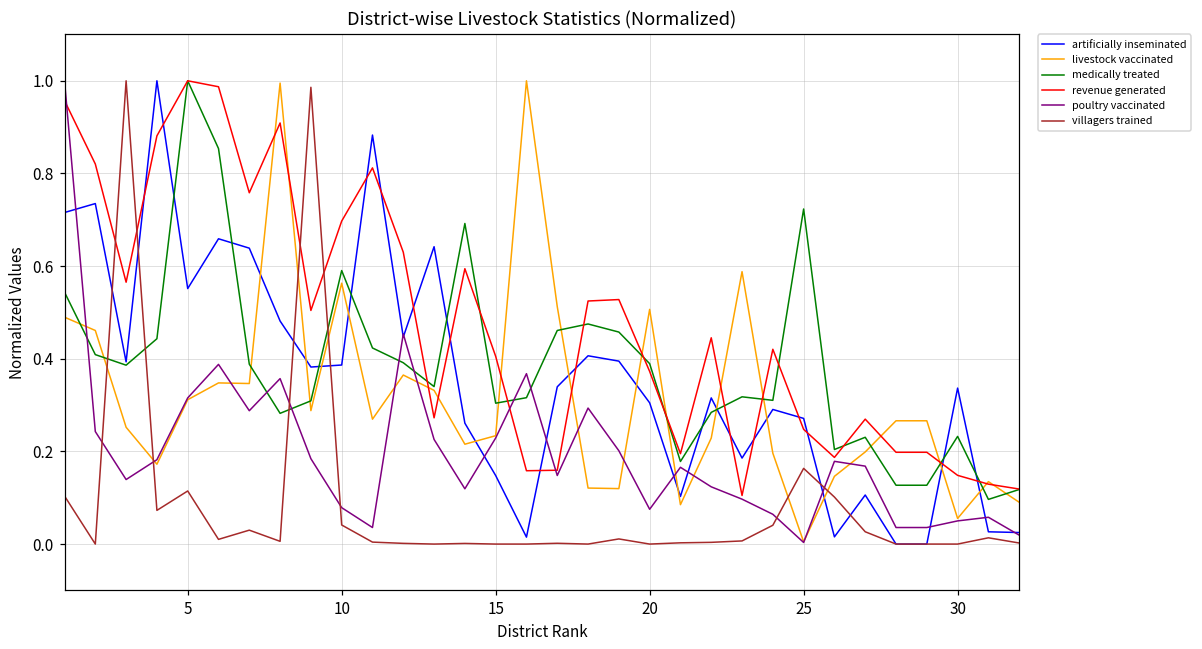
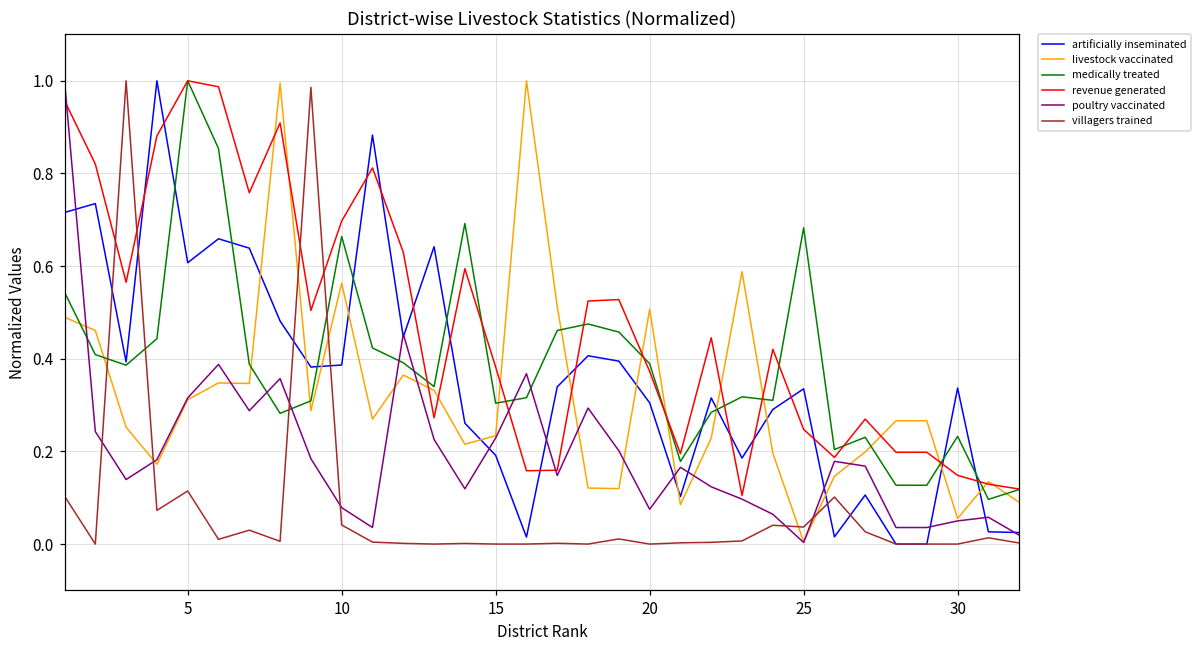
  {
    "artificially inseminated": {
-     "5": 0.55,
+     "5": 0.61,
      "10": 0.39,
-     "15": 0.15,
+     "15": 0.19,
      "20": 0.30,
-     "25": 0.27,
+     "25": 0.34,
      "30": 0.34
    },
    "livestock vaccinated": {
      "10": 0.56,
      "20": 0.51
    },
    "medically treated": {
-     "10": 0.59,
+     "10": 0.66,
      "15": 0.30,
      "20": 0.39,
-     "25": 0.72,
+     "25": 0.68,
      "30": 0.23
    },
    "revenue generated": {
      "10": 0.70,
-     "15": 0.41,
+     "15": 0.38,
      "20": 0.37,
      "25": 0.25,
      "30": 0.15
    },
    "poultry vaccinated": {
      "10": 0.08,
      "20": 0.08
    },
    "villagers trained": {
      "5": 0.11,
      "10": 0.04,
      "15": 0.00,
      "20": 0.00,
-     "25": 0.16,
+     "25": 0.04,
      "30": 0.00
    }
  }
